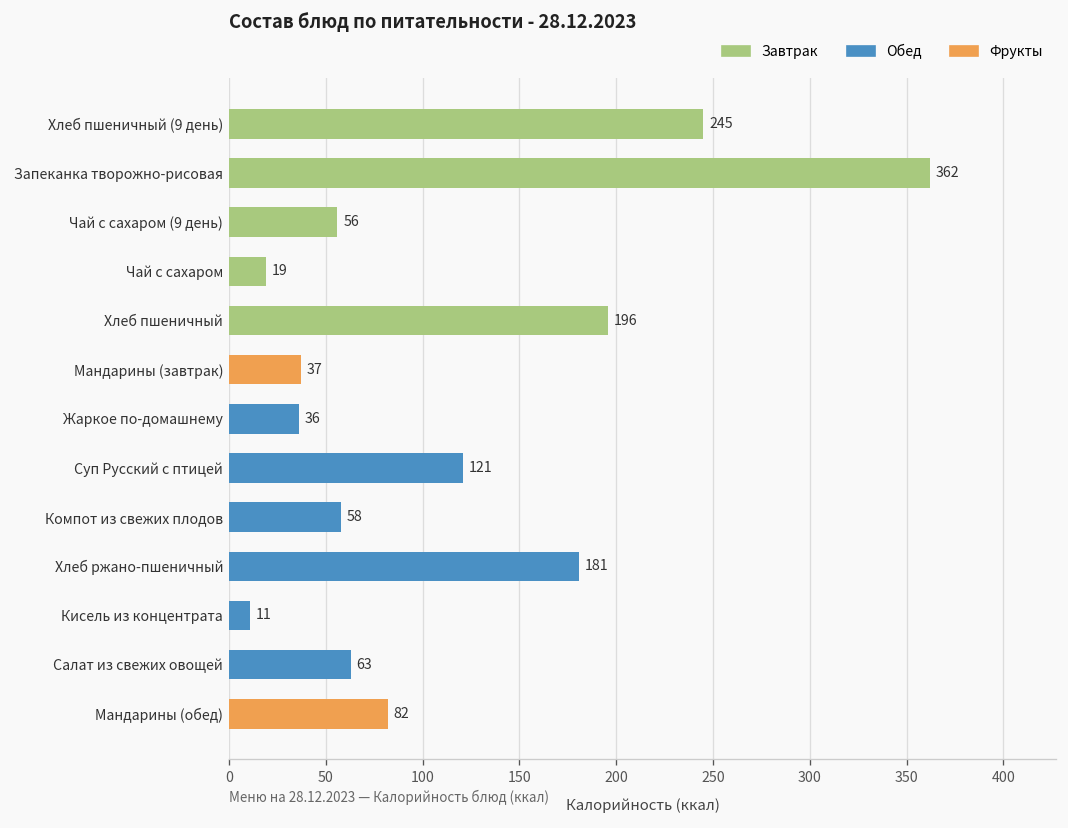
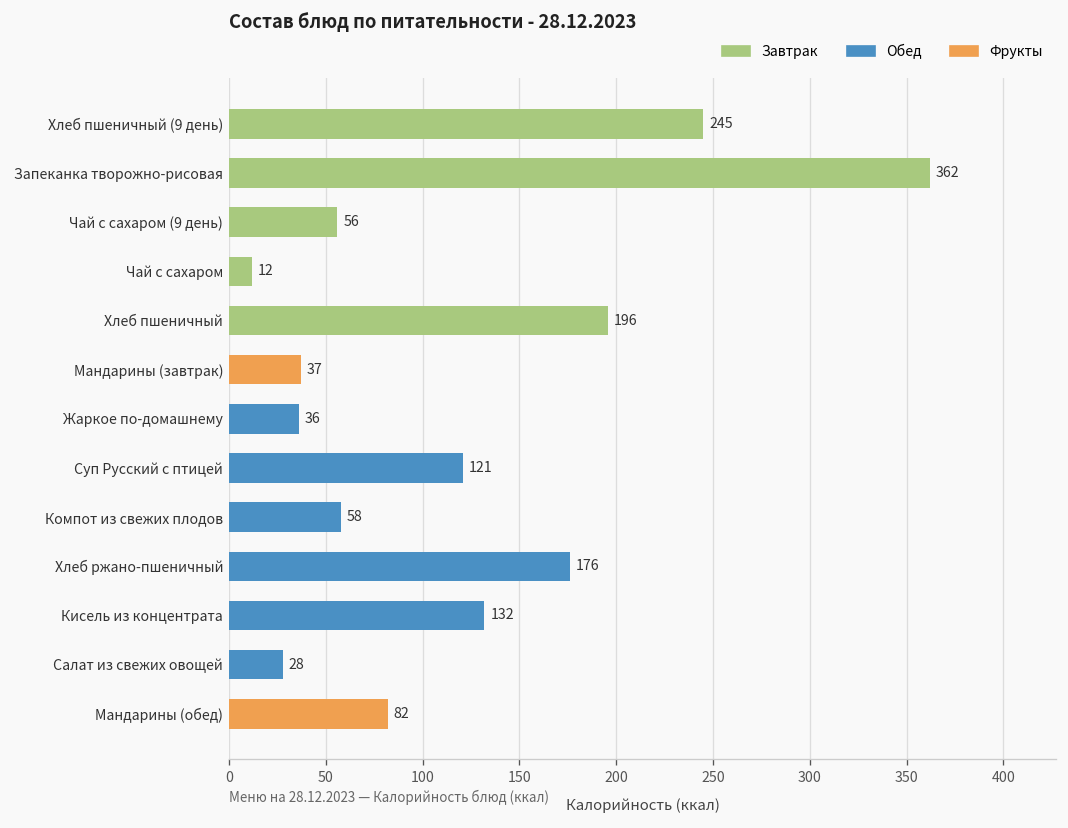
  {
    "Хлеб пшеничный (9 день)": 245,
    "Запеканка творожно-рисовая": 362,
    "Чай с сахаром (9 день)": 56,
-   "Чай с сахаром": 19,
+   "Чай с сахаром": 12,
    "Хлеб пшеничный": 196,
    "Мандарины (завтрак)": 37,
    "Жаркое по-домашнему": 36,
    "Суп Русский с птицей": 121,
    "Компот из свежих плодов": 58,
-   "Хлеб ржано-пшеничный": 181,
-   "Кисель из концентрата": 11,
-   "Салат из свежих овощей": 63,
+   "Хлеб ржано-пшеничный": 176,
+   "Кисель из концентрата": 132,
+   "Салат из свежих овощей": 28,
    "Мандарины (обед)": 82
  }
